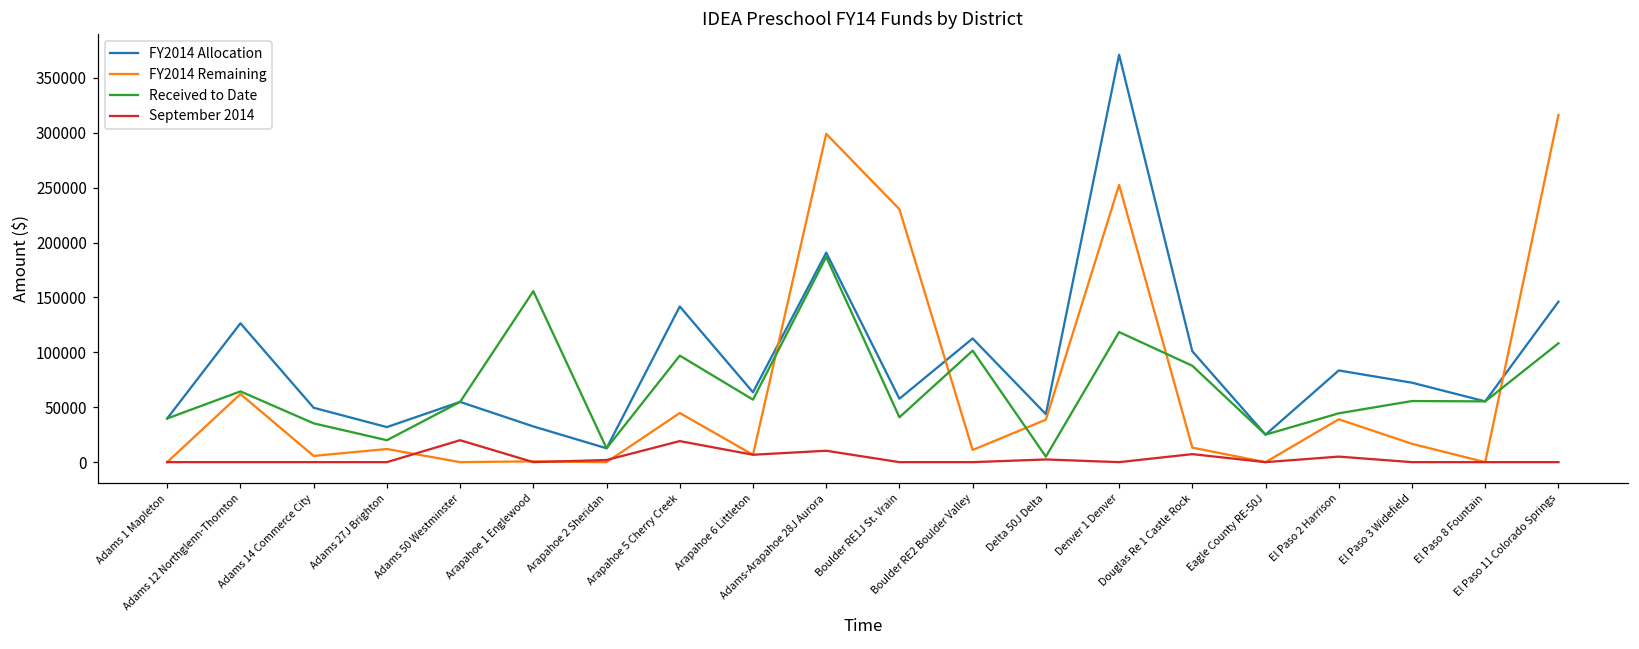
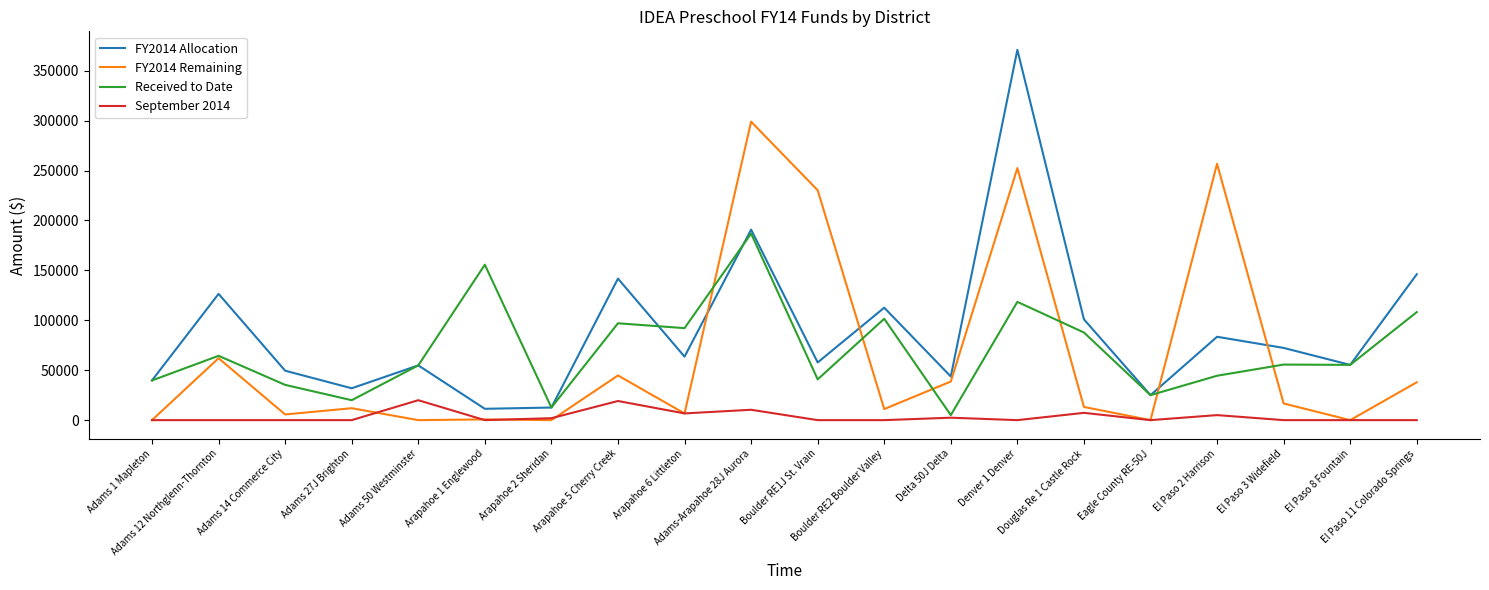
  {
    "FY2014 Allocation": {
      "Adams 12 Northglenn-Thornton": 130000,
      "Adams 14 Commerce City": 50000,
      "Adams 27J Brighton": 30000,
-     "Arapahoe 1 Englewood": 30000,
+     "Arapahoe 1 Englewood": 10000,
      "Arapahoe 5 Cherry Creek": 140000,
      "Arapahoe 6 Littleton": 60000,
      "Adams-Arapahoe 28J Aurora": 190000,
      "Boulder RE1J St. Vrain": 60000,
      "Boulder RE2 Boulder Valley": 110000,
      "Delta 50J Delta": 40000,
      "Denver 1 Denver": 370000,
      "Douglas Re 1 Castle Rock": 100000,
      "El Paso 2 Harrison": 80000,
      "El Paso 3 Widefield": 70000,
      "El Paso 11 Colorado Springs": 150000
    },
    "FY2014 Remaining": {
      "Adams 14 Commerce City": 10000,
      "Adams 27J Brighton": 10000,
      "Adams 50 Westminster": 0,
      "Arapahoe 5 Cherry Creek": 40000,
      "Adams-Arapahoe 28J Aurora": 300000,
      "Boulder RE1J St. Vrain": 230000,
      "Boulder RE2 Boulder Valley": 10000,
      "Delta 50J Delta": 40000,
      "Denver 1 Denver": 250000,
      "Douglas Re 1 Castle Rock": 10000,
-     "El Paso 2 Harrison": 40000,
+     "El Paso 2 Harrison": 260000,
      "El Paso 3 Widefield": 20000,
-     "El Paso 11 Colorado Springs": 320000
+     "El Paso 11 Colorado Springs": 40000
    },
    "Received to Date": {
      "Adams 14 Commerce City": 40000,
      "Adams 27J Brighton": 20000,
      "Arapahoe 1 Englewood": 160000,
      "Arapahoe 5 Cherry Creek": 100000,
-     "Arapahoe 6 Littleton": 60000,
+     "Arapahoe 6 Littleton": 90000,
      "Adams-Arapahoe 28J Aurora": 190000,
      "Boulder RE1J St. Vrain": 40000,
      "Boulder RE2 Boulder Valley": 100000,
      "Delta 50J Delta": 10000,
      "Denver 1 Denver": 120000,
      "Douglas Re 1 Castle Rock": 90000,
      "El Paso 2 Harrison": 40000,
      "El Paso 3 Widefield": 60000,
      "El Paso 11 Colorado Springs": 110000
    },
    "September 2014": {
      "Adams 12 Northglenn-Thornton": 0,
      "Adams 14 Commerce City": 0,
      "Adams 27J Brighton": 0,
      "Adams 50 Westminster": 20000,
      "Arapahoe 5 Cherry Creek": 20000,
      "Adams-Arapahoe 28J Aurora": 10000,
      "Boulder RE1J St. Vrain": 0,
      "Boulder RE2 Boulder Valley": 0,
      "Delta 50J Delta": 0,
      "Denver 1 Denver": 0,
      "Douglas Re 1 Castle Rock": 10000,
      "El Paso 2 Harrison": 10000,
      "El Paso 3 Widefield": 0,
      "El Paso 11 Colorado Springs": 0
    }
  }
